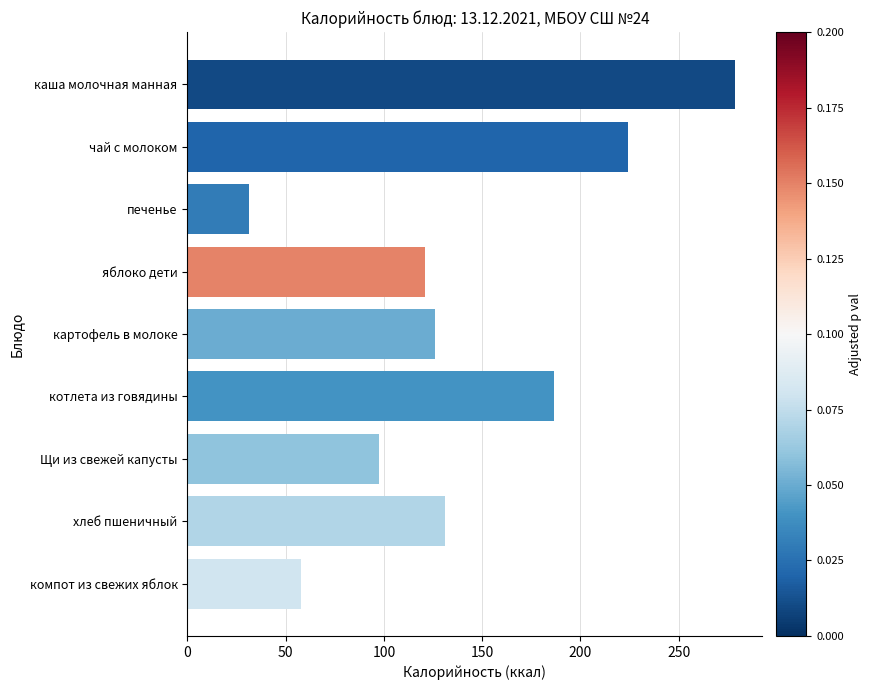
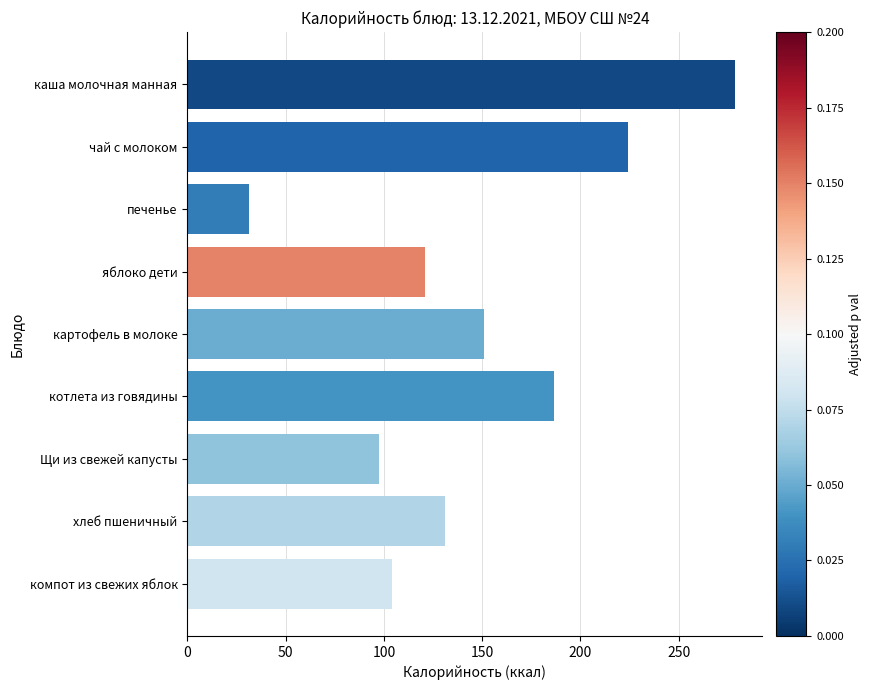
  {
    "каша молочная манная": 279,
    "чай с молоком": 224,
    "печенье": 31,
    "яблоко дети": 121,
-   "картофель в молоке": 126,
+   "картофель в молоке": 151,
    "котлета из говядины": 186,
    "Щи из свежей капусты": 98,
    "хлеб пшеничный": 131,
-   "компот из свежих яблок": 58
+   "компот из свежих яблок": 104
  }
